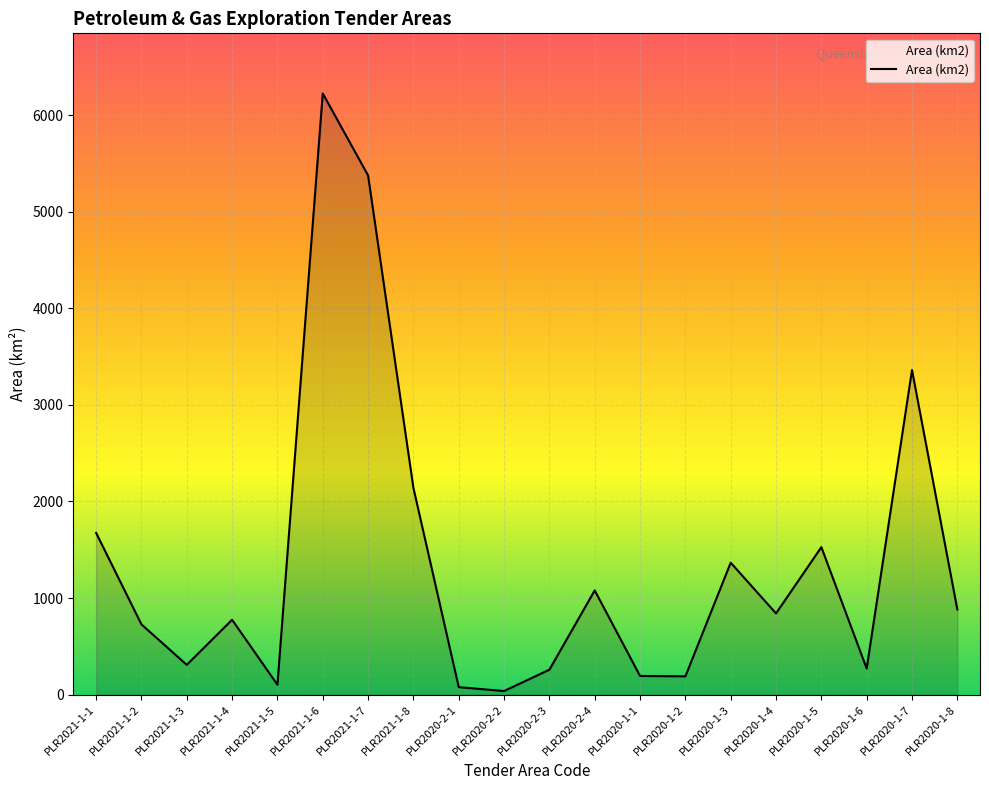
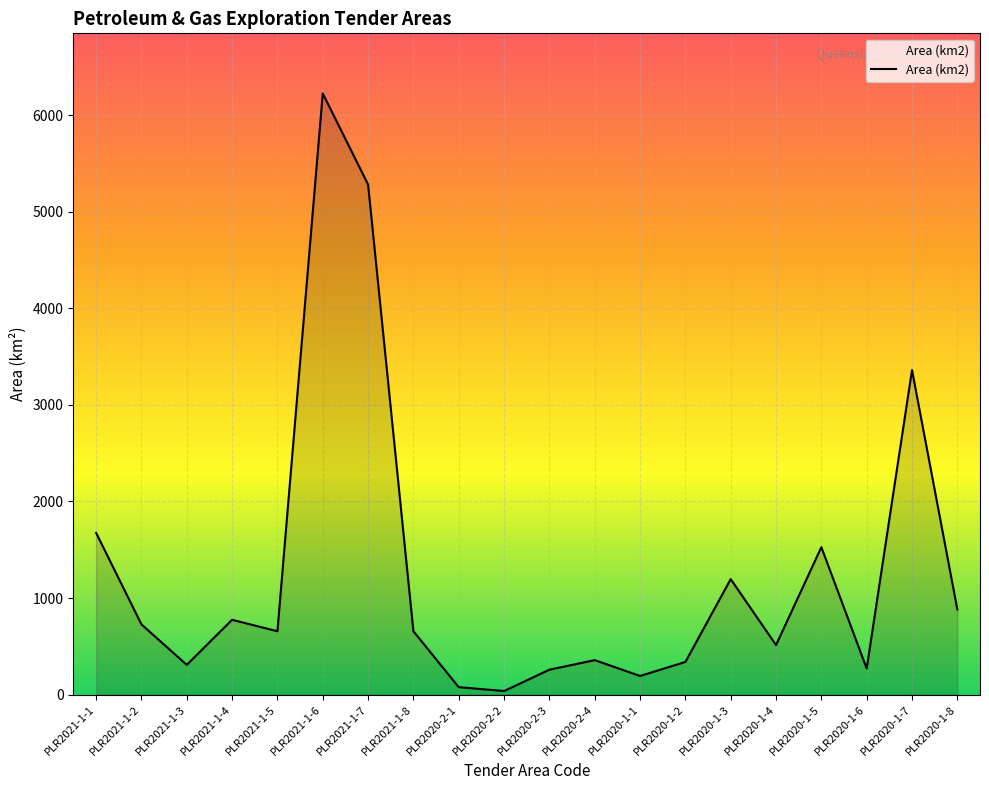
  {
    "PLR2021-1-1": 1700,
    "PLR2021-1-2": 700,
    "PLR2021-1-3": 300,
    "PLR2021-1-4": 800,
-   "PLR2021-1-5": 100,
+   "PLR2021-1-5": 700,
    "PLR2021-1-6": 6200,
-   "PLR2021-1-7": 5400,
-   "PLR2021-1-8": 2100,
+   "PLR2021-1-7": 5300,
+   "PLR2021-1-8": 700,
    "PLR2020-2-1": 100,
    "PLR2020-2-2": 0,
    "PLR2020-2-3": 300,
-   "PLR2020-2-4": 1100,
+   "PLR2020-2-4": 400,
    "PLR2020-1-1": 200,
-   "PLR2020-1-2": 200,
-   "PLR2020-1-3": 1400,
-   "PLR2020-1-4": 800,
+   "PLR2020-1-2": 300,
+   "PLR2020-1-3": 1200,
+   "PLR2020-1-4": 500,
    "PLR2020-1-5": 1500,
    "PLR2020-1-6": 300,
    "PLR2020-1-7": 3400,
    "PLR2020-1-8": 900
  }
